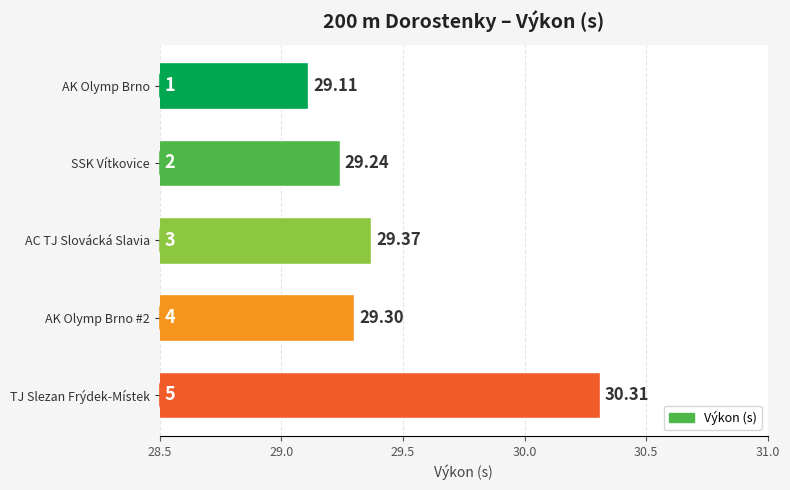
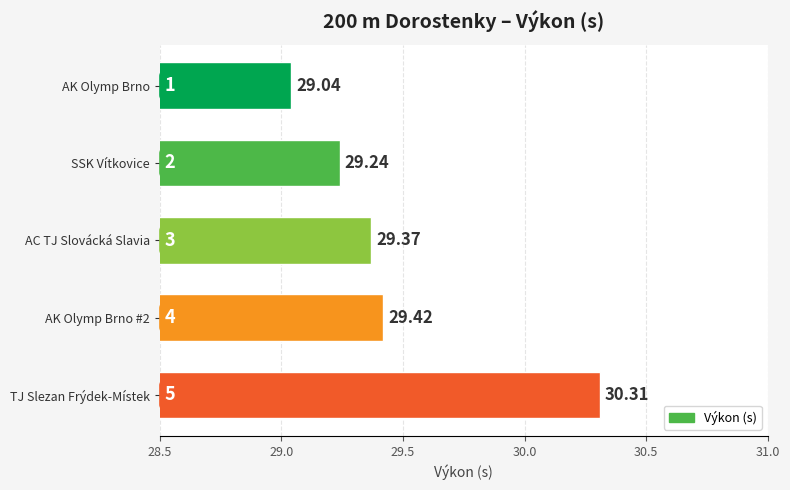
  {
-   "AK Olymp Brno": 29.11,
+   "AK Olymp Brno": 29.04,
    "SSK Vítkovice": 29.24,
    "AC TJ Slovácká Slavia": 29.37,
-   "AK Olymp Brno #2": 29.30,
+   "AK Olymp Brno #2": 29.42,
    "TJ Slezan Frýdek-Místek": 30.31
  }
